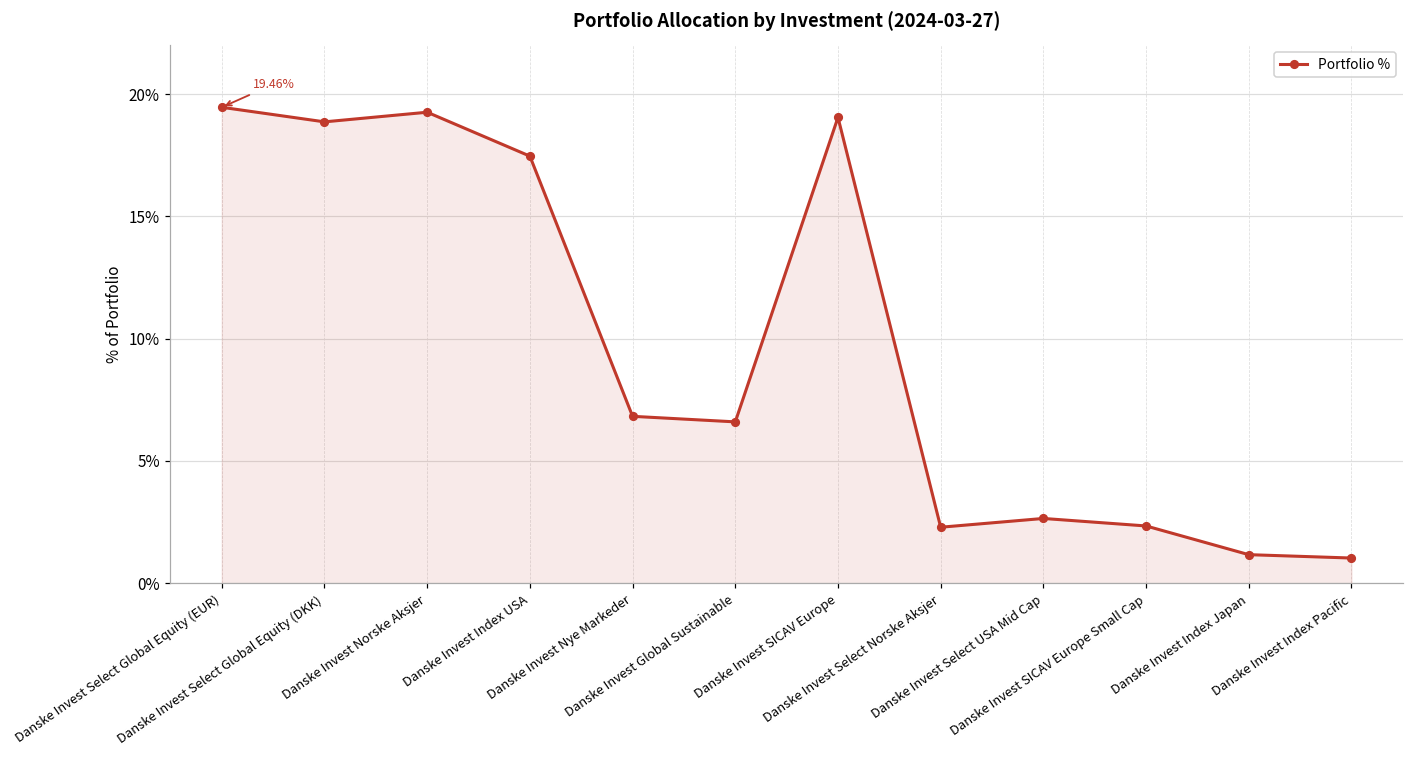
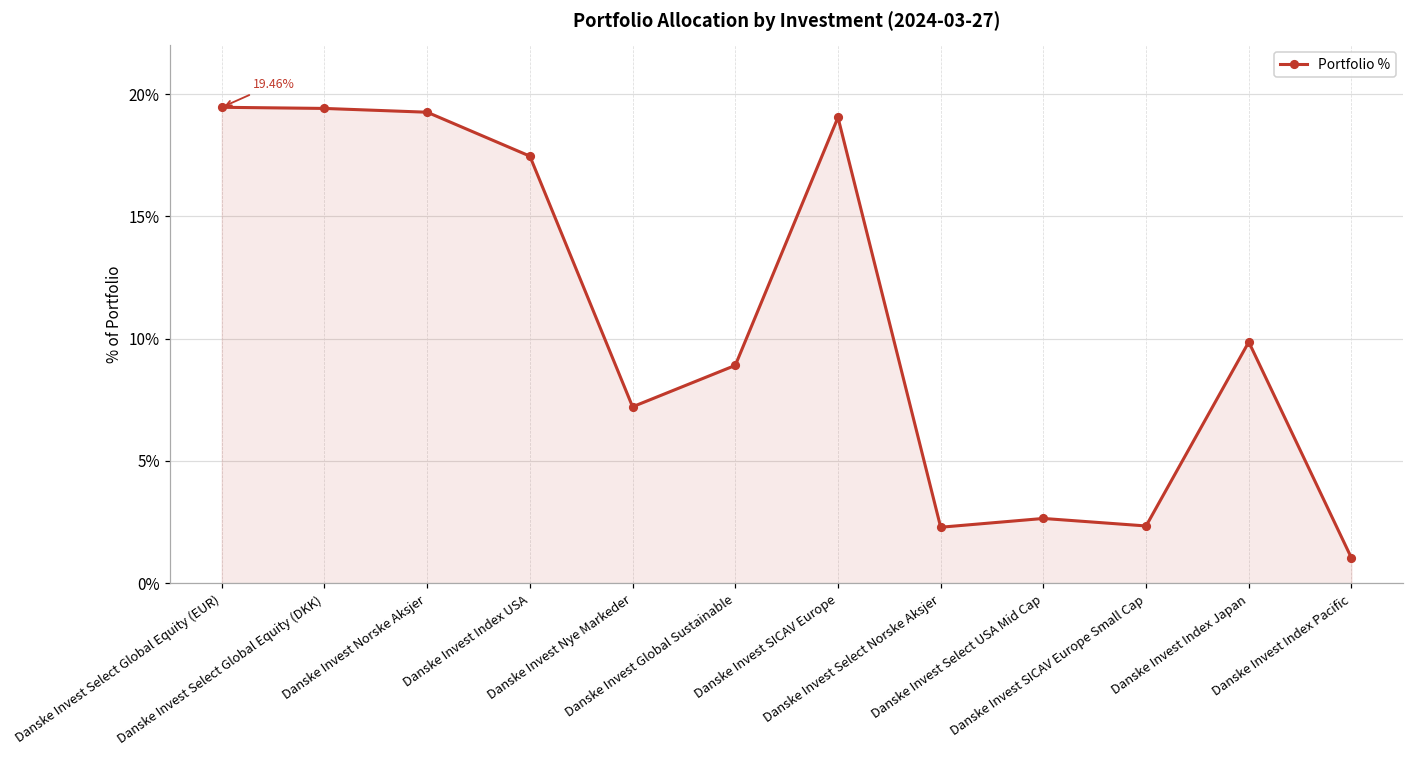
  {
-   "Danske Invest Select Global Equity (DKK)": "18.9%",
+   "Danske Invest Select Global Equity (DKK)": "19.4%",
    "Danske Invest Norske Aksjer": "19.3%",
    "Danske Invest Index USA": "17.5%",
-   "Danske Invest Nye Markeder": "6.8%",
-   "Danske Invest Global Sustainable": "6.6%",
+   "Danske Invest Nye Markeder": "7.2%",
+   "Danske Invest Global Sustainable": "8.9%",
    "Danske Invest SICAV Europe": "19.1%",
    "Danske Invest Select Norske Aksjer": "2.3%",
    "Danske Invest Select USA Mid Cap": "2.6%",
    "Danske Invest SICAV Europe Small Cap": "2.3%",
-   "Danske Invest Index Japan": "1.2%",
+   "Danske Invest Index Japan": "9.9%",
    "Danske Invest Index Pacific": "1.0%"
  }
